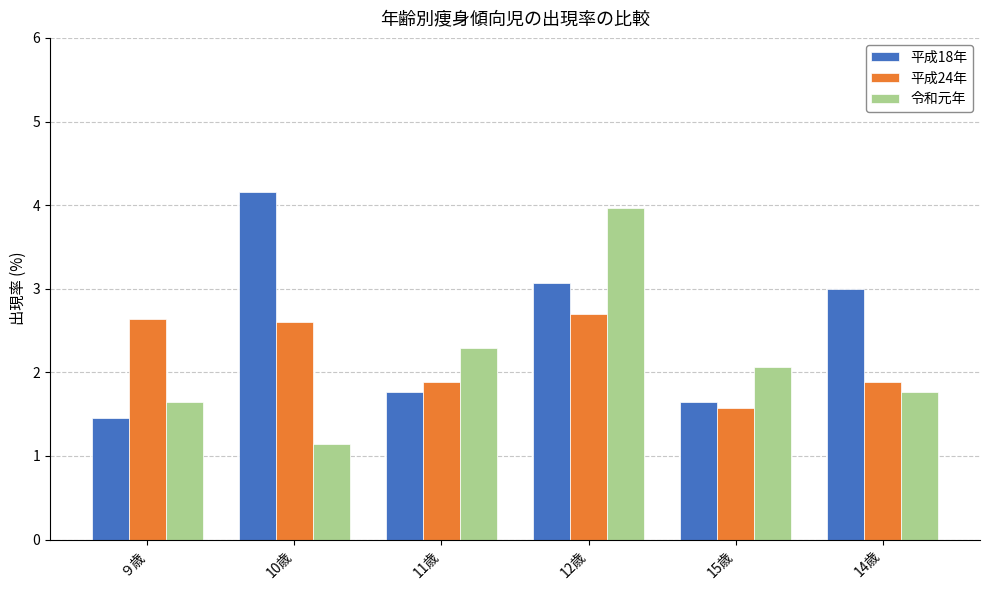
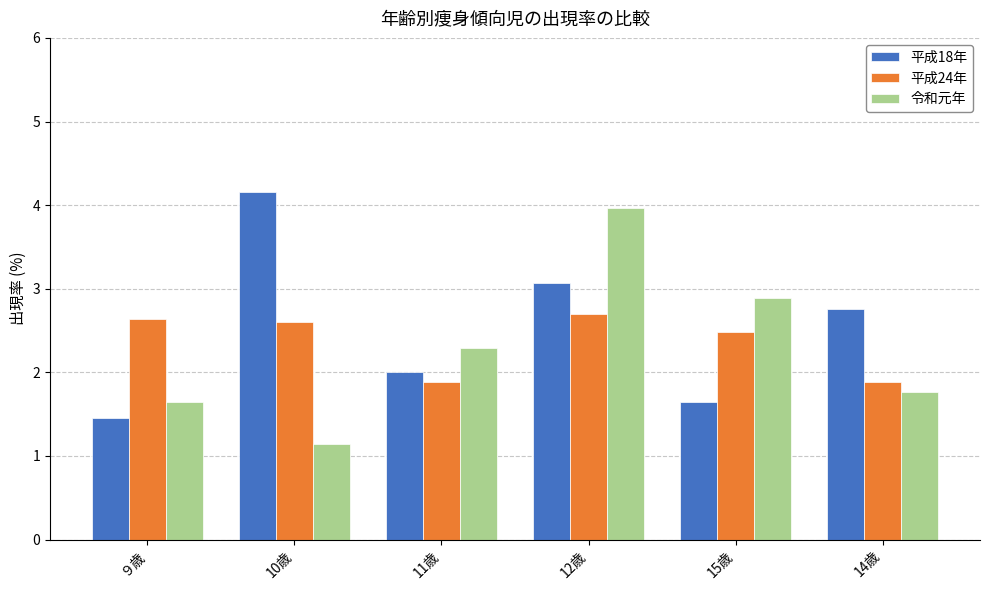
  {
    "平成18年": {
      "９歳": 1.5,
      "10歳": 4.2,
-     "11歳": 1.8,
+     "11歳": 2.0,
      "12歳": 3.1,
      "15歳": 1.6,
-     "14歳": 3.0
+     "14歳": 2.8
    },
    "平成24年": {
      "９歳": 2.6,
      "10歳": 2.6,
      "11歳": 1.9,
      "12歳": 2.7,
-     "15歳": 1.6,
+     "15歳": 2.5,
      "14歳": 1.9
    },
    "令和元年": {
      "９歳": 1.6,
      "10歳": 1.1,
      "11歳": 2.3,
      "12歳": 4.0,
-     "15歳": 2.1,
+     "15歳": 2.9,
      "14歳": 1.8
    }
  }
